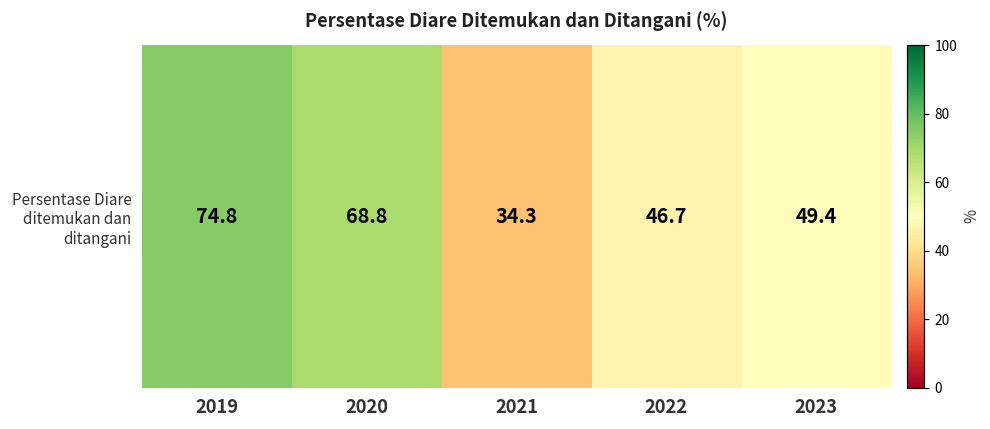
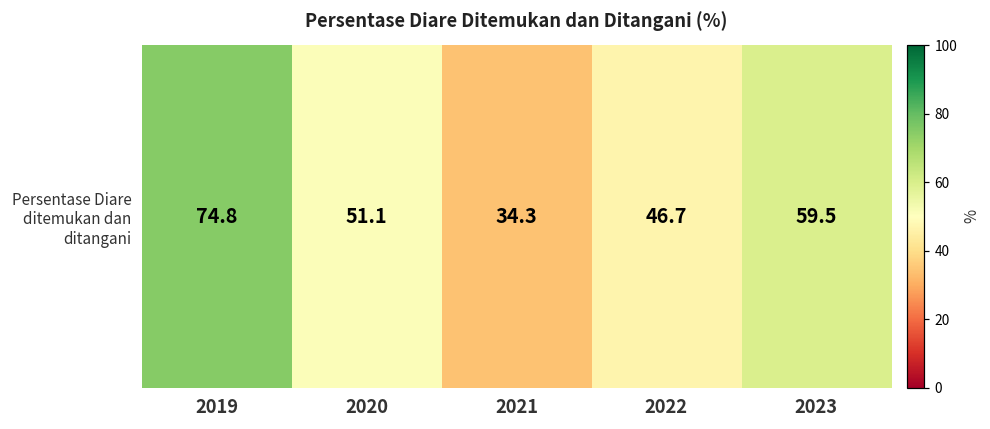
  {
    "Persentase Diare ditemukan dan ditangani": {
      "2019": 74.8,
-     "2020": 68.8,
+     "2020": 51.1,
      "2021": 34.3,
      "2022": 46.7,
-     "2023": 49.4
+     "2023": 59.5
    }
  }
